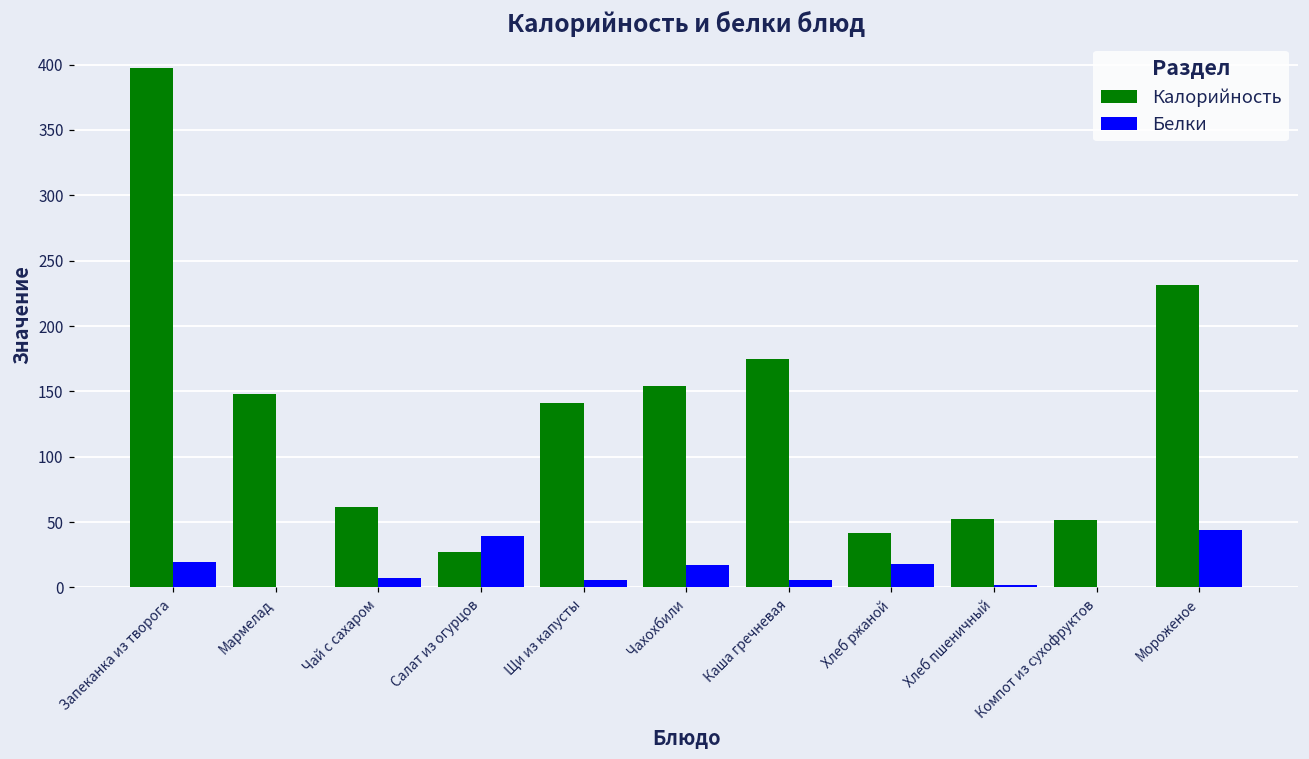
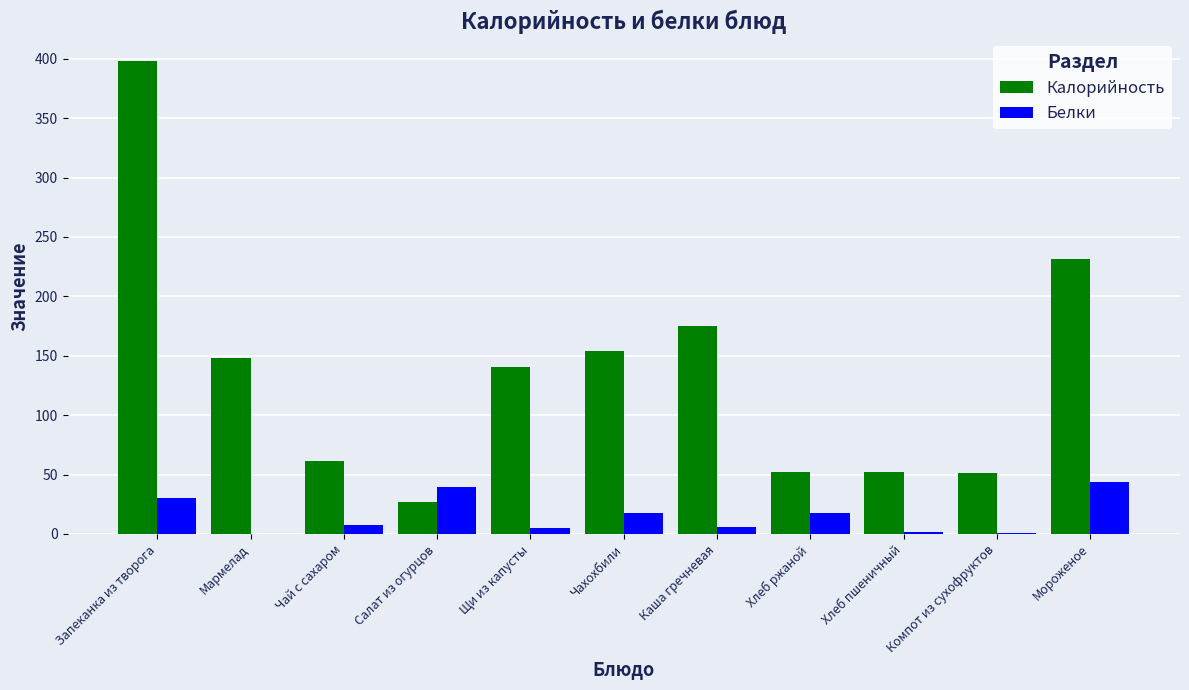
  {
    "Калорийность": {
      "Запеканка из творога": 398,
      "Мармелад": 148,
      "Чай с сахаром": 61,
      "Салат из огурцов": 27,
      "Щи из капусты": 141,
      "Чахохбили": 154,
      "Каша гречневая": 175,
-     "Хлеб ржаной": 41,
+     "Хлеб ржаной": 52,
      "Хлеб пшеничный": 52,
      "Компот из сухофруктов": 51,
      "Мороженое": 231
    },
    "Белки": {
-     "Запеканка из творога": 19,
+     "Запеканка из творога": 30,
      "Чай с сахаром": 7,
      "Салат из огурцов": 39,
      "Щи из капусты": 5,
      "Чахохбили": 17,
      "Каша гречневая": 6,
      "Хлеб ржаной": 18,
      "Мороженое": 44
    }
  }
